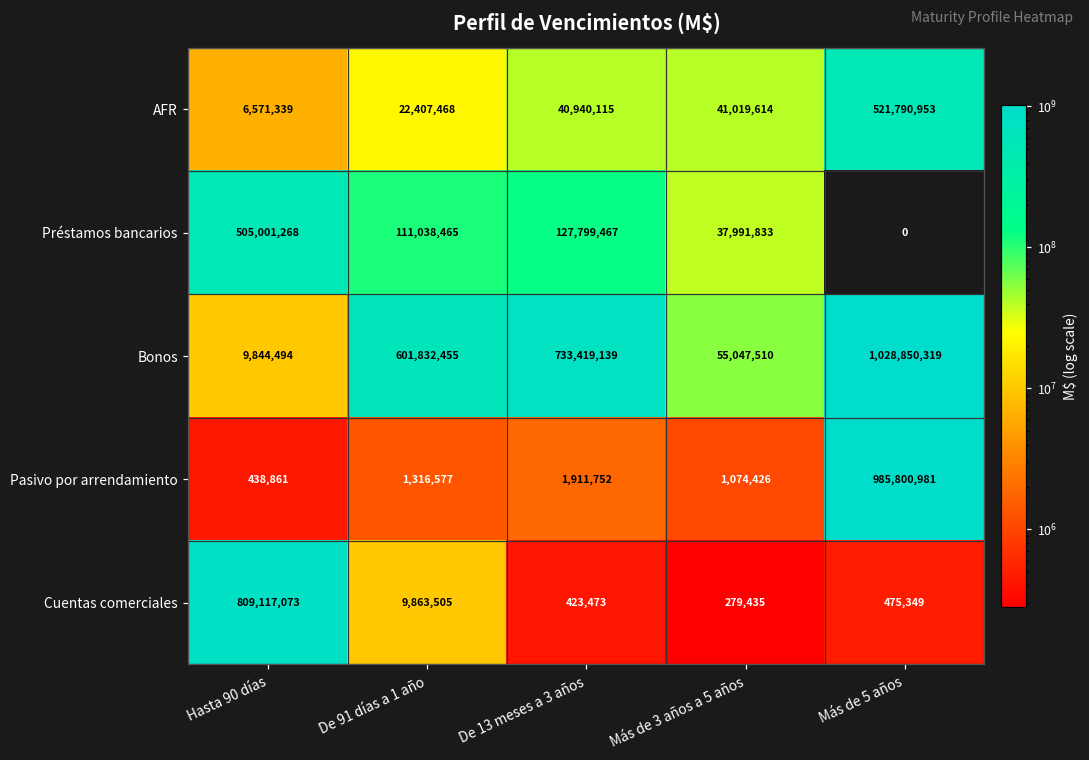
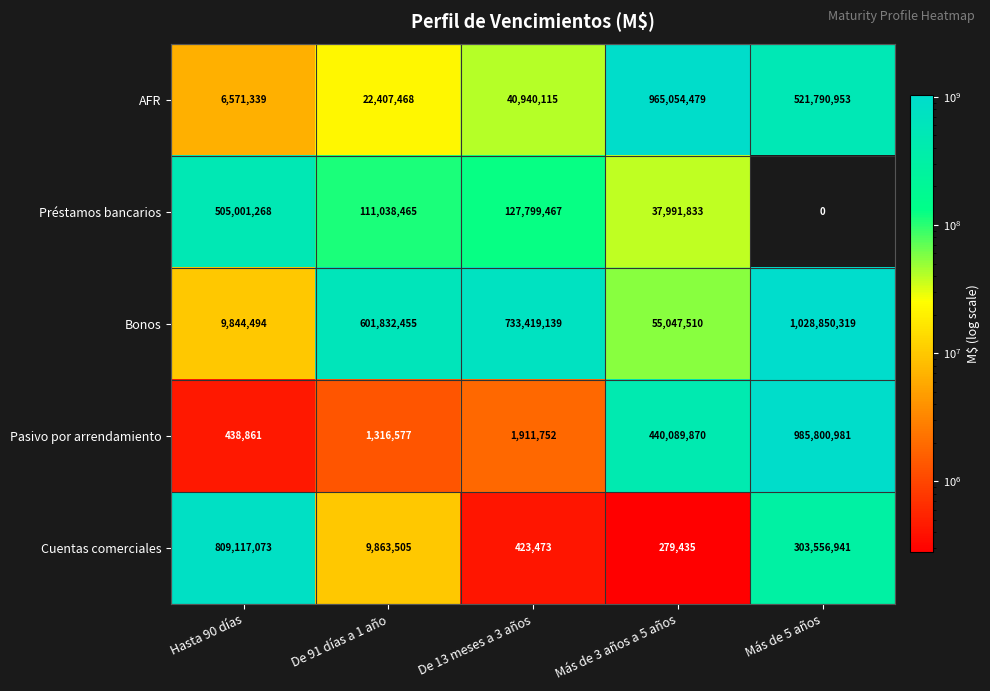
  {
    "AFR": {
      "Hasta 90 días": "6,571,339",
      "De 91 días a 1 año": "22,407,468",
      "De 13 meses a 3 años": "40,940,115",
-     "Más de 3 años a 5 años": "41,019,614",
+     "Más de 3 años a 5 años": "965,054,479",
      "Más de 5 años": "521,790,953"
    },
    "Préstamos bancarios": {
      "Hasta 90 días": "505,001,268",
      "De 91 días a 1 año": "111,038,465",
      "De 13 meses a 3 años": "127,799,467",
      "Más de 3 años a 5 años": "37,991,833",
      "Más de 5 años": "0"
    },
    "Bonos": {
      "Hasta 90 días": "9,844,494",
      "De 91 días a 1 año": "601,832,455",
      "De 13 meses a 3 años": "733,419,139",
      "Más de 3 años a 5 años": "55,047,510",
      "Más de 5 años": "1,028,850,319"
    },
    "Pasivo por arrendamiento": {
      "Hasta 90 días": "438,861",
      "De 91 días a 1 año": "1,316,577",
      "De 13 meses a 3 años": "1,911,752",
-     "Más de 3 años a 5 años": "1,074,426",
+     "Más de 3 años a 5 años": "440,089,870",
      "Más de 5 años": "985,800,981"
    },
    "Cuentas comerciales": {
      "Hasta 90 días": "809,117,073",
      "De 91 días a 1 año": "9,863,505",
      "De 13 meses a 3 años": "423,473",
      "Más de 3 años a 5 años": "279,435",
-     "Más de 5 años": "475,349"
+     "Más de 5 años": "303,556,941"
    }
  }
